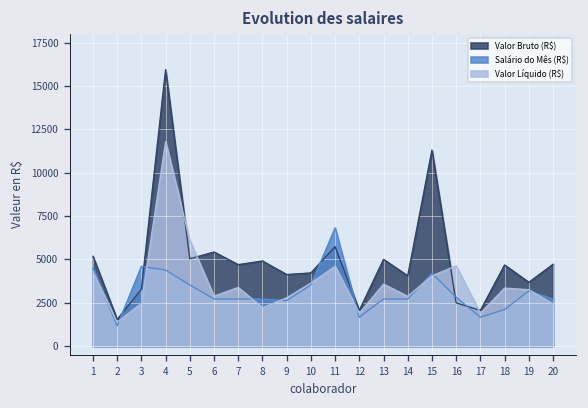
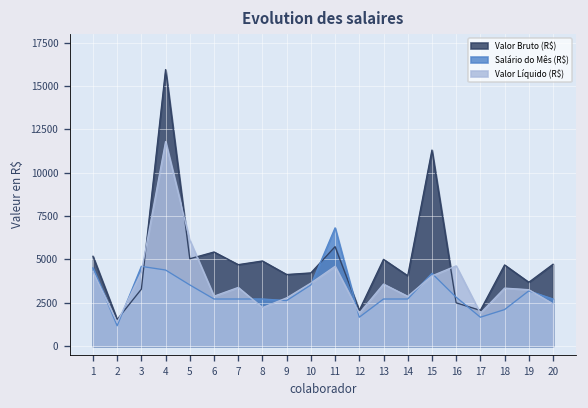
  {
    "Valor Bruto (R$)": {
      "1": 5200,
      "3": 3300,
      "4": 15900,
      "5": 5000,
      "6": 5400,
      "7": 4700,
      "8": 4900,
      "9": 4100,
      "10": 4200,
      "11": 5700,
      "13": 5000,
      "14": 4100,
      "15": 11300,
      "16": 2500,
      "18": 4700,
      "19": 3700,
      "20": 4700
    },
    "Salário do Mês (R$)": {
      "1": 4500,
      "2": 1200,
      "3": 4600,
      "4": 4400,
      "5": 3500,
      "7": 2700,
      "8": 2700,
      "11": 6800,
      "12": 1700,
      "13": 2700,
      "16": 2800,
      "17": 1700,
      "18": 2100,
      "20": 2700
    },
    "Valor Líquido (R$)": {
      "1": 4300,
-     "3": 2500,
+     "3": 4300,
      "4": 11800,
      "5": 6100,
      "7": 3400,
      "8": 2200,
      "11": 4600,
      "13": 3600,
      "16": 4600,
      "18": 3300,
      "20": 2400
    }
  }
